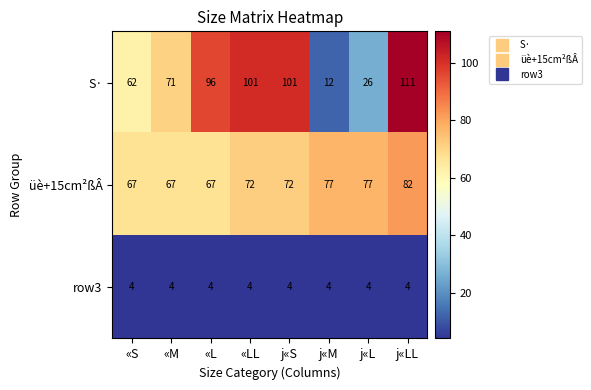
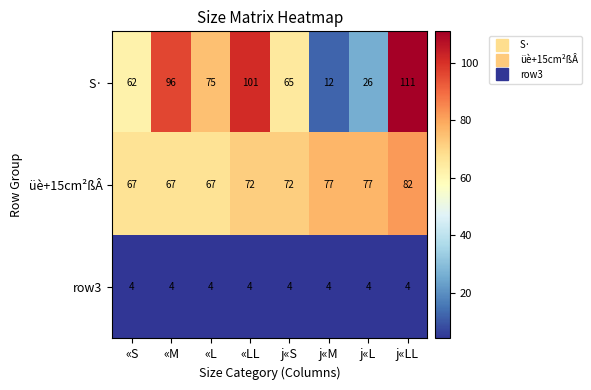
  {
    "S·": {
      "«S": 62,
-     "«M": 71,
-     "«L": 96,
+     "«M": 96,
+     "«L": 75,
      "«LL": 101,
-     "j«S": 101,
+     "j«S": 65,
      "j«M": 12,
      "j«L": 26,
      "j«LL": 111
    },
    "üè+15cm²ßÂ": {
      "«S": 67,
      "«M": 67,
      "«L": 67,
      "«LL": 72,
      "j«S": 72,
      "j«M": 77,
      "j«L": 77,
      "j«LL": 82
    },
    "row3": {
      "«S": 4,
      "«M": 4,
      "«L": 4,
      "«LL": 4,
      "j«S": 4,
      "j«M": 4,
      "j«L": 4,
      "j«LL": 4
    }
  }
